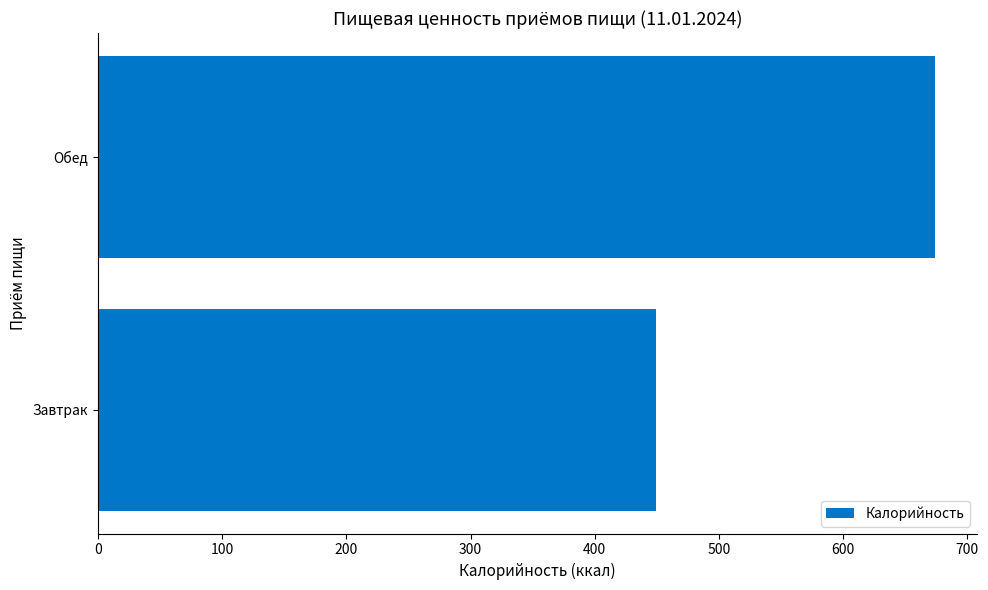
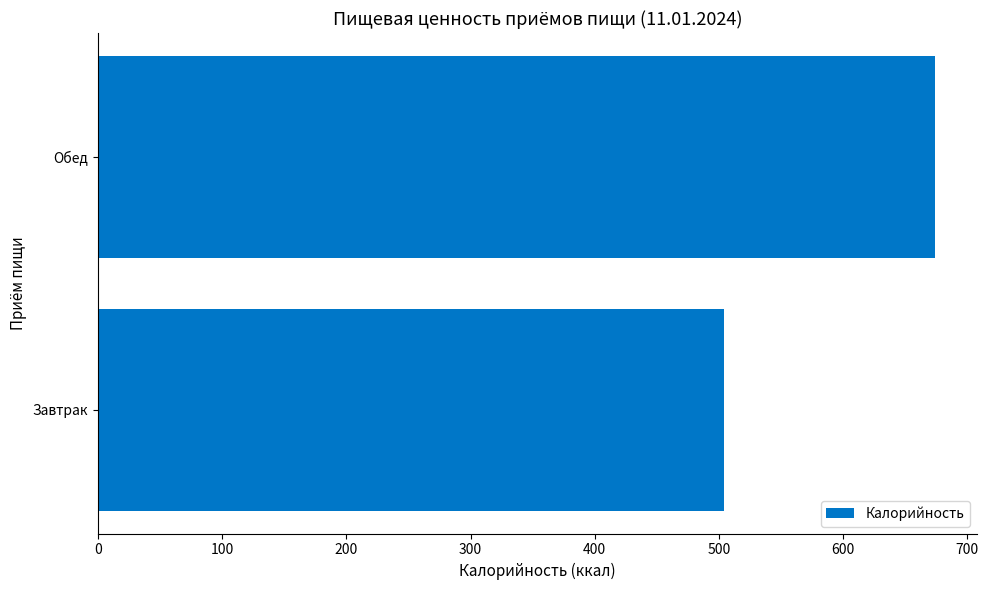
  {
    "Обед": 674,
-   "Завтрак": 449
+   "Завтрак": 504
  }
